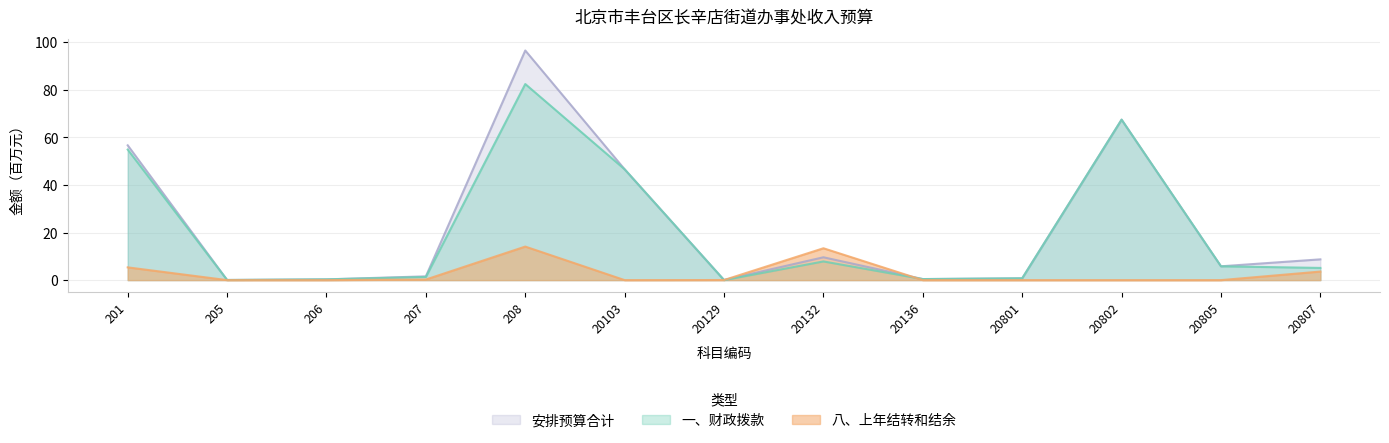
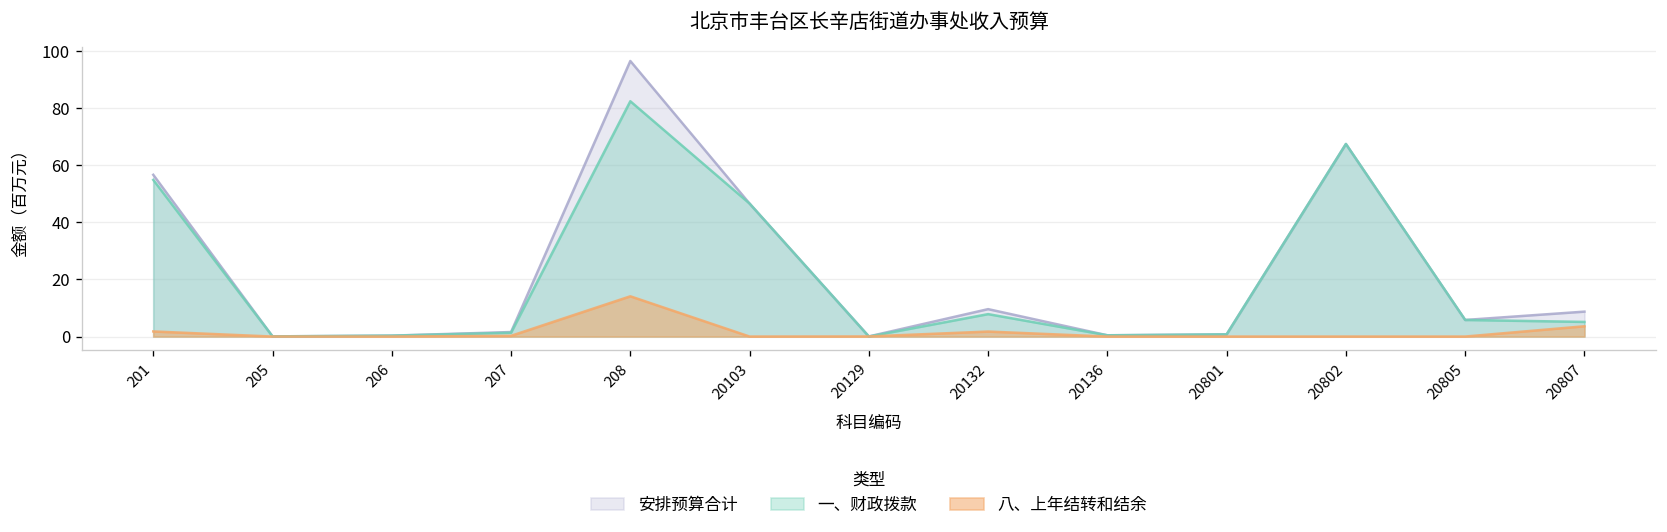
  {
    "八、上年结转和结余": {
-     "201": 5,
+     "201": 2,
      "207": 0,
      "208": 14,
      "20103": 0,
-     "20132": 13,
+     "20132": 2,
      "20802": 0,
      "20805": 0,
      "20807": 4
    }
  }
